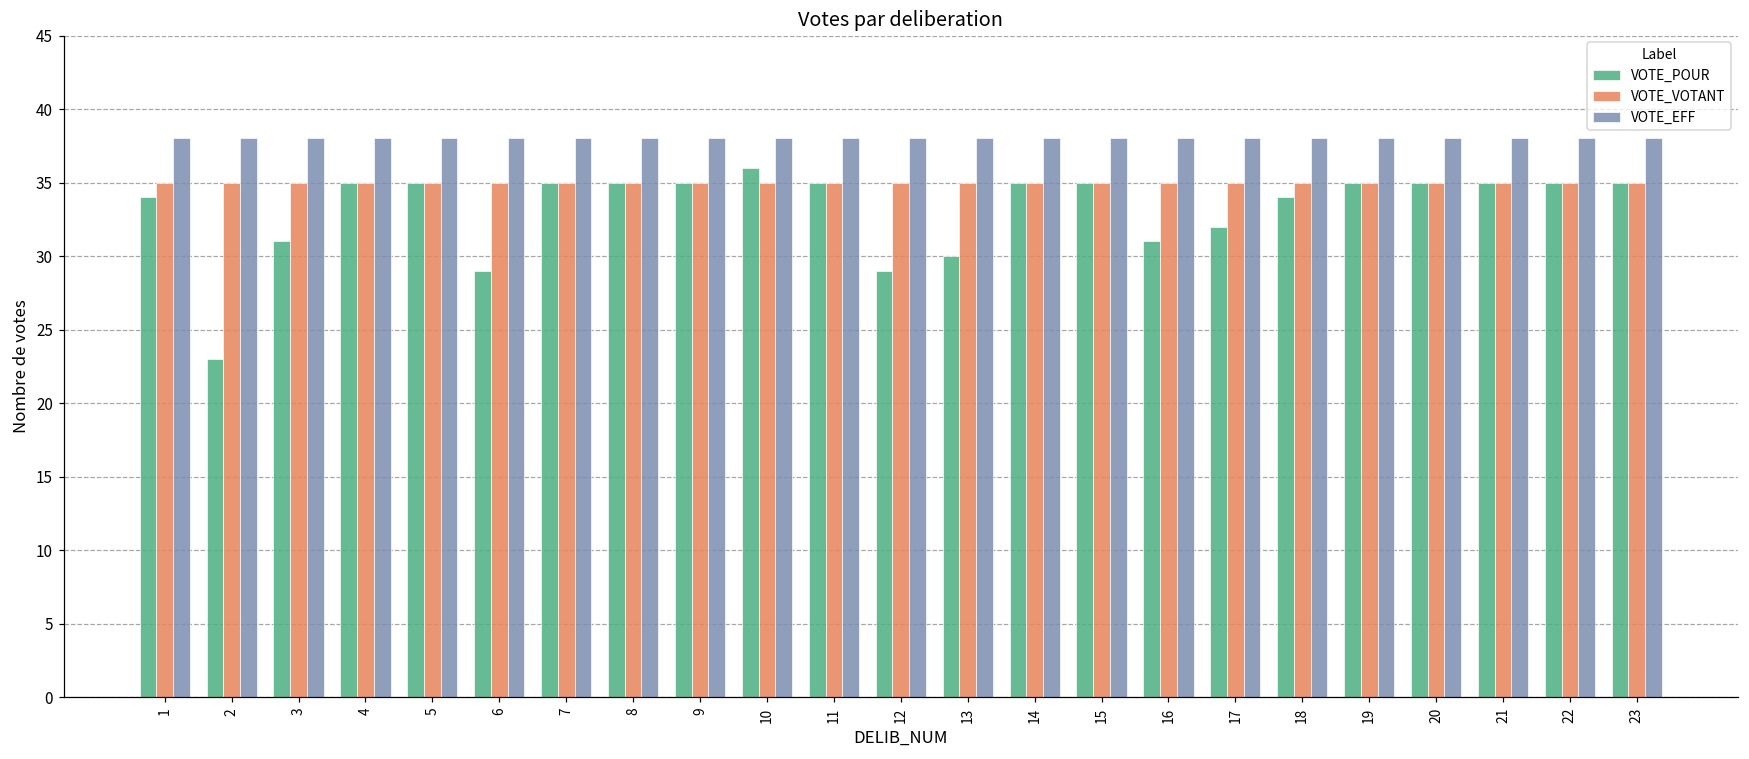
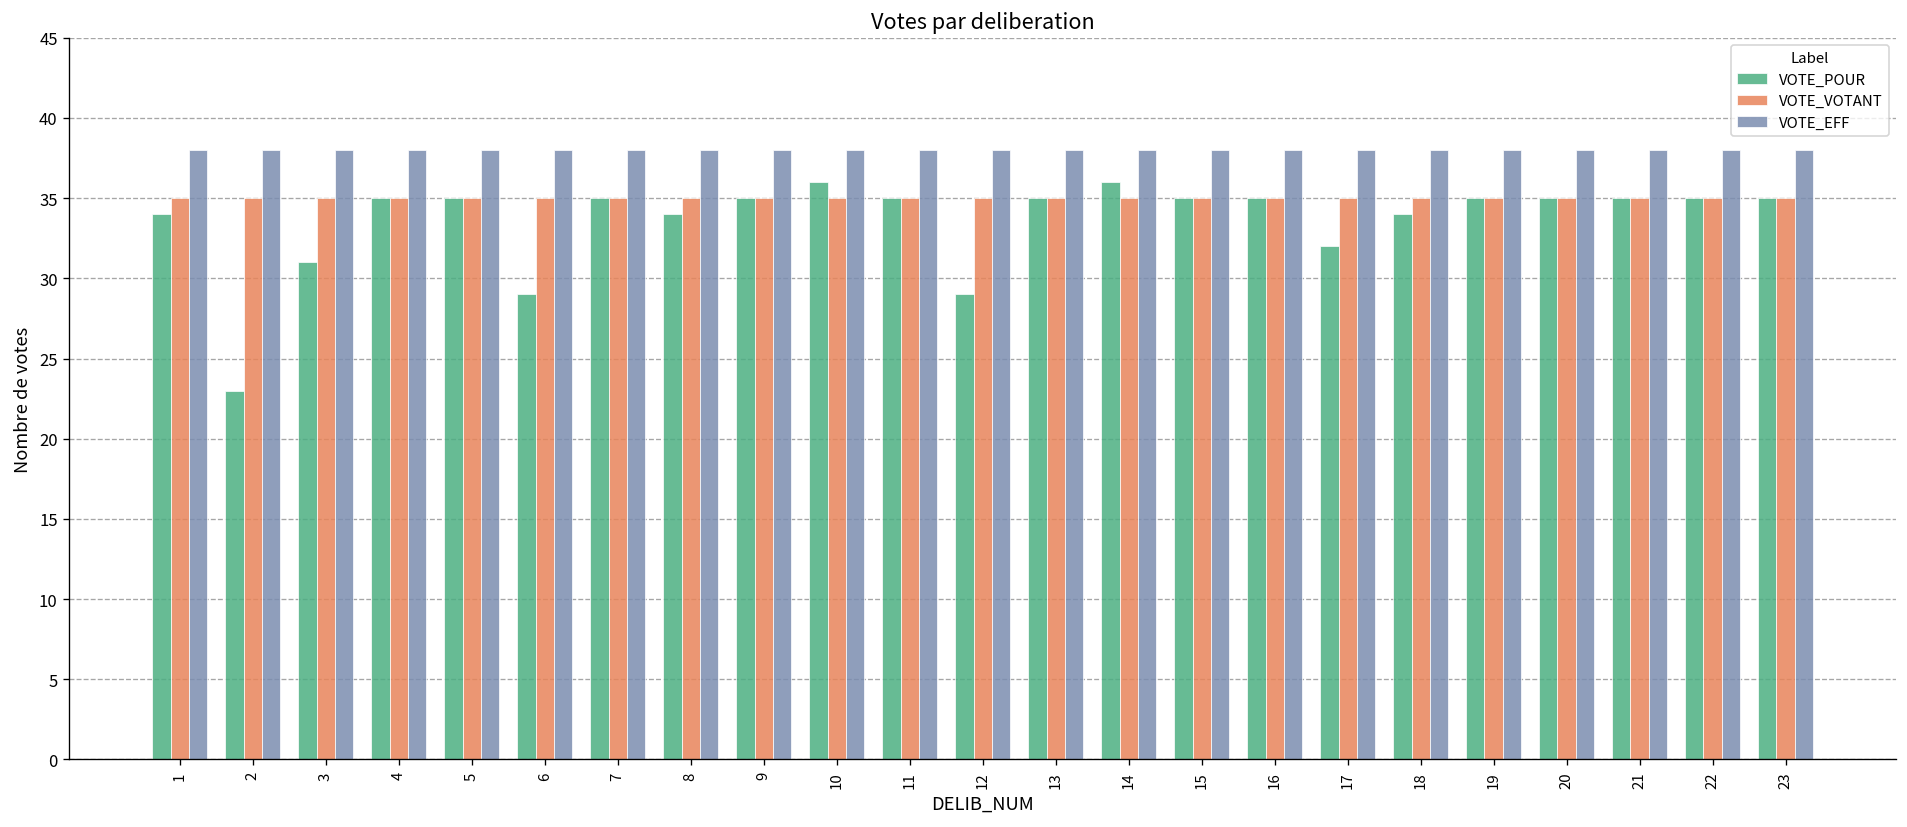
  {
    "VOTE_POUR": {
      "1": 34,
      "2": 23,
      "3": 31,
      "4": 35,
      "5": 35,
      "6": 29,
      "7": 35,
-     "8": 35,
+     "8": 34,
      "9": 35,
      "10": 36,
      "11": 35,
      "12": 29,
-     "13": 30,
-     "14": 35,
+     "13": 35,
+     "14": 36,
      "15": 35,
-     "16": 31,
+     "16": 35,
      "17": 32,
      "18": 34,
      "19": 35,
      "20": 35,
      "21": 35,
      "22": 35,
      "23": 35
    },
    "VOTE_VOTANT": {
      "1": 35,
      "2": 35,
      "3": 35,
      "4": 35,
      "5": 35,
      "6": 35,
      "7": 35,
      "8": 35,
      "9": 35,
      "10": 35,
      "11": 35,
      "12": 35,
      "13": 35,
      "14": 35,
      "15": 35,
      "16": 35,
      "17": 35,
      "18": 35,
      "19": 35,
      "20": 35,
      "21": 35,
      "22": 35,
      "23": 35
    },
    "VOTE_EFF": {
      "1": 38,
      "2": 38,
      "3": 38,
      "4": 38,
      "5": 38,
      "6": 38,
      "7": 38,
      "8": 38,
      "9": 38,
      "10": 38,
      "11": 38,
      "12": 38,
      "13": 38,
      "14": 38,
      "15": 38,
      "16": 38,
      "17": 38,
      "18": 38,
      "19": 38,
      "20": 38,
      "21": 38,
      "22": 38,
      "23": 38
    }
  }
